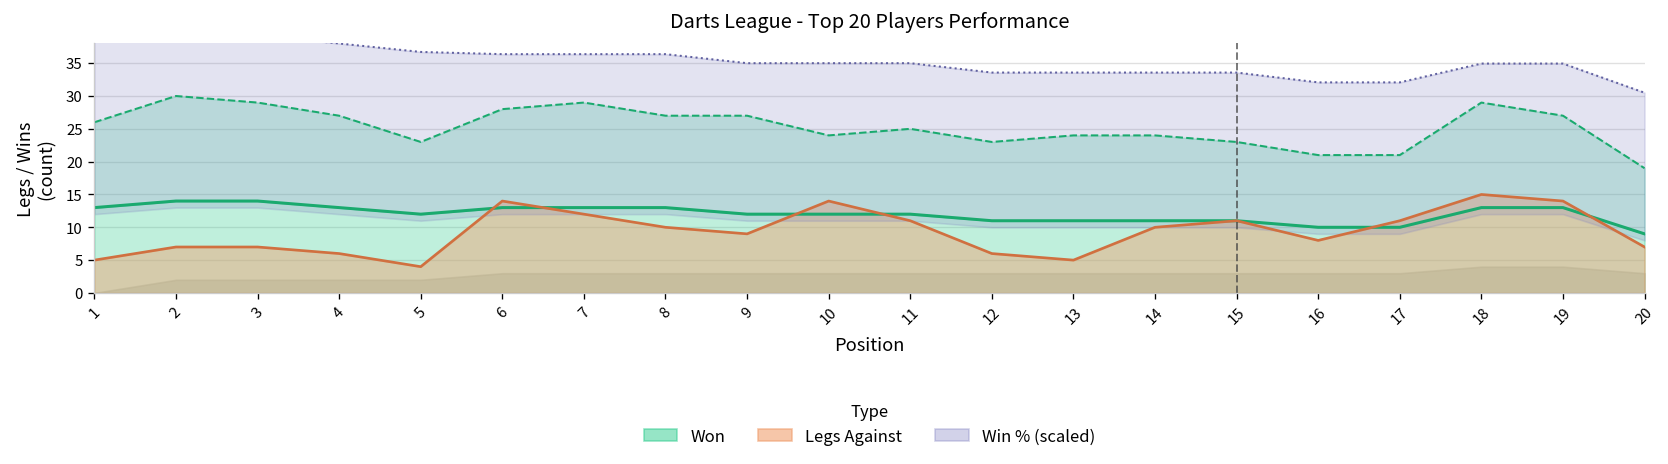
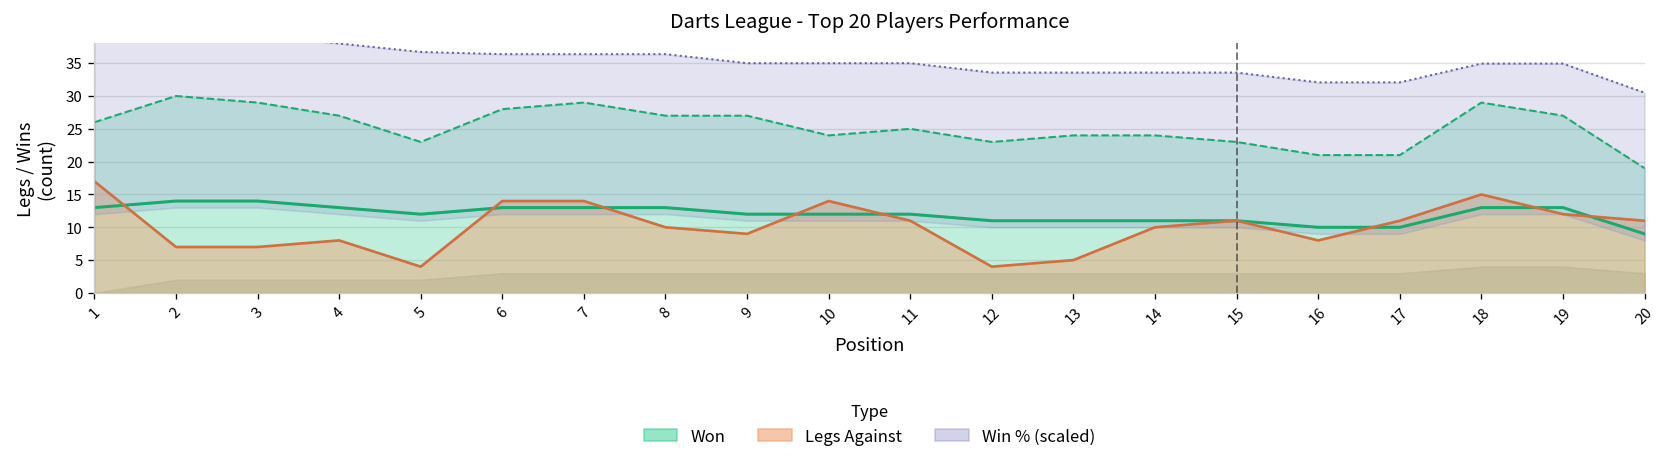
  {
    "Legs Against": {
-     "1": 5,
+     "1": 17,
      "2": 7,
      "3": 7,
-     "4": 6,
+     "4": 8,
      "5": 4,
      "6": 14,
-     "7": 12,
+     "7": 14,
      "8": 10,
      "9": 9,
      "10": 14,
      "11": 11,
-     "12": 6,
+     "12": 4,
      "13": 5,
      "14": 10,
      "16": 8,
      "17": 11,
      "18": 15,
-     "19": 14,
-     "20": 7
+     "19": 12,
+     "20": 11
    }
  }
